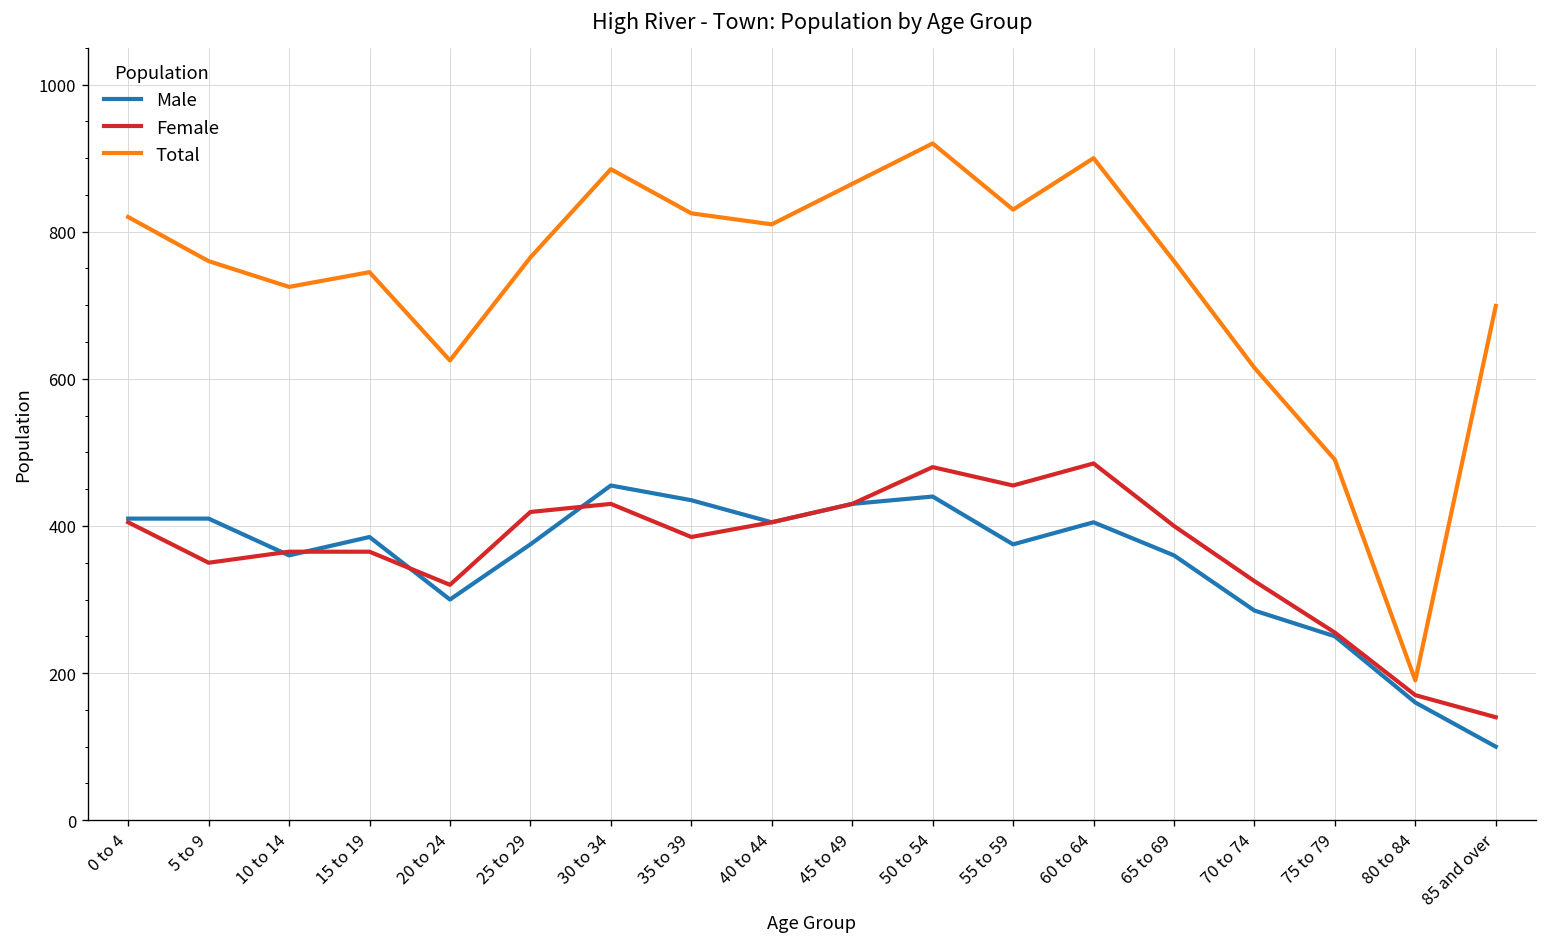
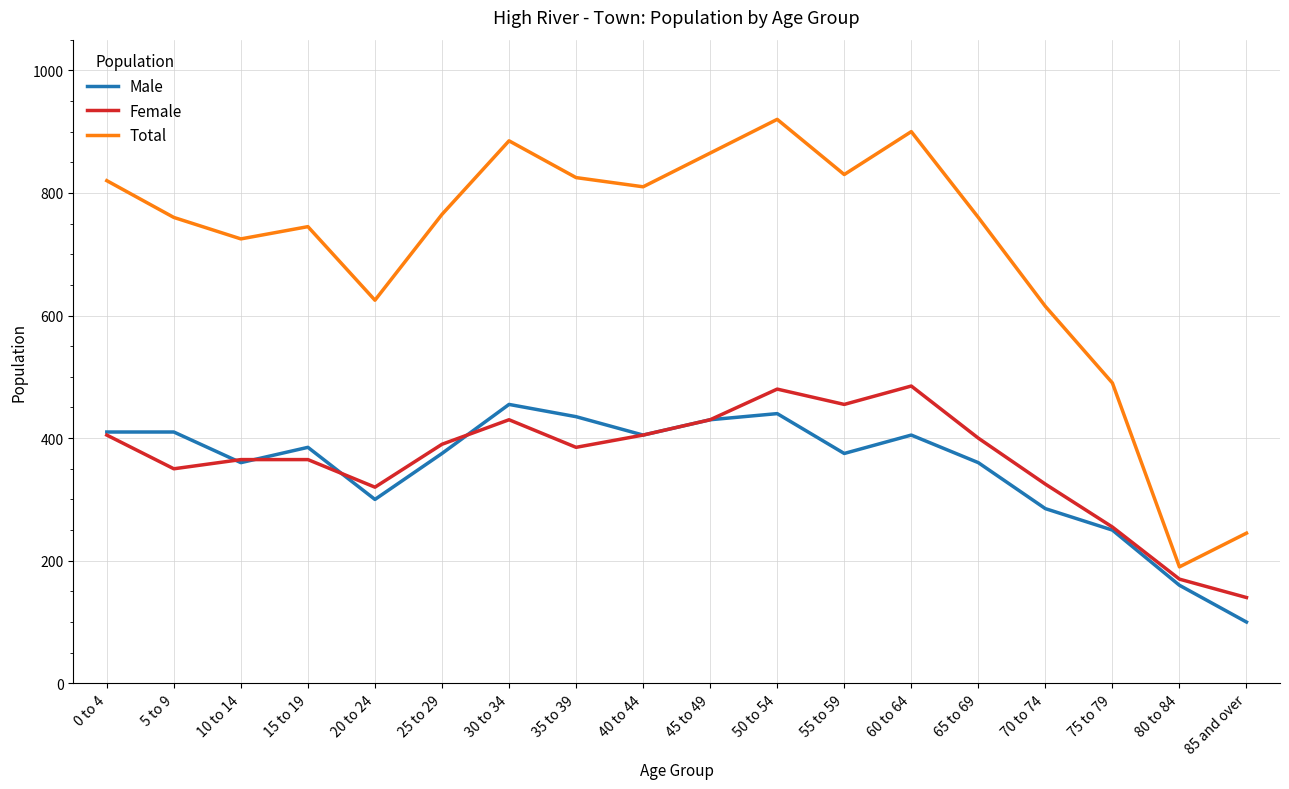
  {
    "Male": {
      "0 to 4": 410,
      "5 to 9": 410,
      "10 to 14": 360,
      "15 to 19": 390,
      "20 to 24": 300,
      "25 to 29": 380,
      "30 to 34": 460,
      "35 to 39": 440,
      "50 to 54": 440,
      "55 to 59": 380,
      "60 to 64": 410,
      "65 to 69": 360,
      "70 to 74": 290,
      "75 to 79": 250,
      "80 to 84": 160,
      "85 and over": 100
    },
    "Female": {
      "0 to 4": 410,
      "5 to 9": 350,
      "10 to 14": 370,
      "15 to 19": 370,
      "20 to 24": 320,
-     "25 to 29": 420,
+     "25 to 29": 390,
      "30 to 34": 430,
      "35 to 39": 390,
      "50 to 54": 480,
      "55 to 59": 460,
      "60 to 64": 490,
      "65 to 69": 400,
      "70 to 74": 330,
      "75 to 79": 260,
      "80 to 84": 170,
      "85 and over": 140
    },
    "Total": {
      "0 to 4": 820,
      "5 to 9": 760,
      "10 to 14": 730,
      "15 to 19": 750,
      "20 to 24": 630,
      "25 to 29": 770,
      "30 to 34": 890,
      "35 to 39": 830,
      "40 to 44": 810,
      "45 to 49": 870,
      "50 to 54": 920,
      "55 to 59": 830,
      "60 to 64": 900,
      "65 to 69": 760,
      "70 to 74": 620,
      "75 to 79": 490,
      "80 to 84": 190,
-     "85 and over": 700
+     "85 and over": 250
    }
  }
